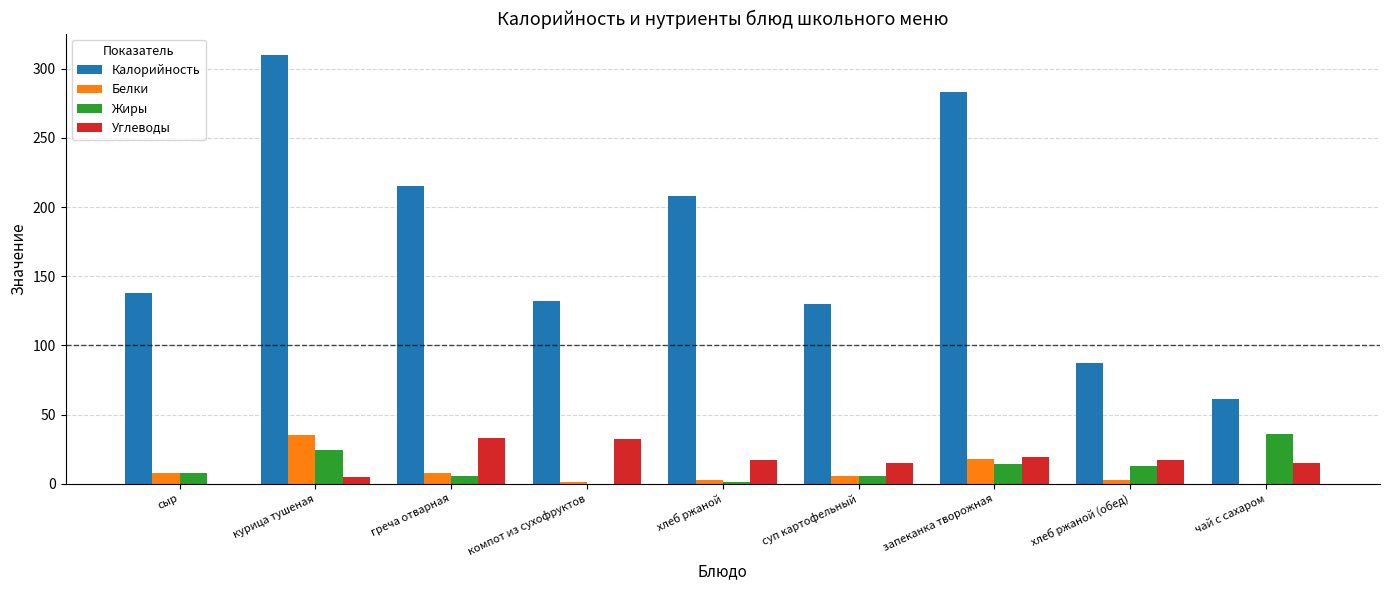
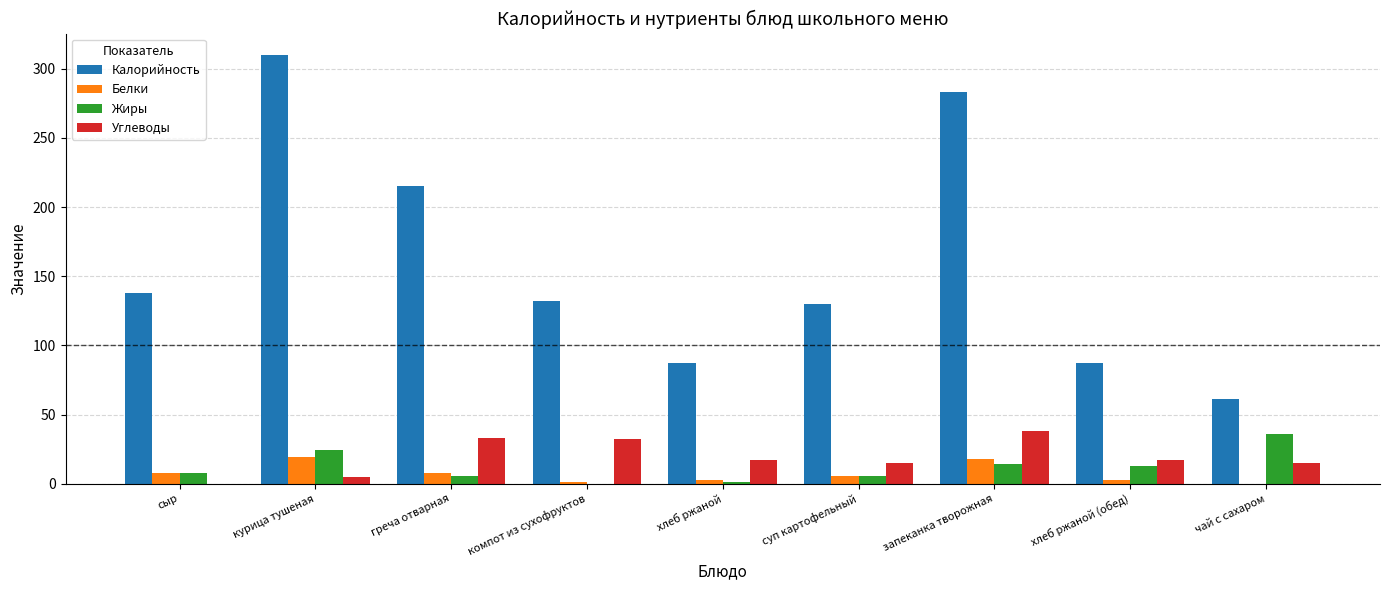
  {
    "Калорийность": {
      "сыр": 138,
      "курица тушеная": 310,
      "греча отварная": 215,
      "компот из сухофруктов": 132,
-     "хлеб ржаной": 208,
+     "хлеб ржаной": 87,
      "суп картофельный": 130,
      "запеканка творожная": 283,
      "хлеб ржаной (обед)": 87,
      "чай с сахаром": 61
    },
    "Белки": {
      "сыр": 8,
-     "курица тушеная": 35,
+     "курица тушеная": 19,
      "греча отварная": 7,
      "хлеб ржаной": 3,
      "суп картофельный": 5,
      "запеканка творожная": 18,
      "хлеб ржаной (обед)": 3,
      "чай с сахаром": 0
    },
    "Жиры": {
      "сыр": 8,
      "курица тушеная": 24,
      "греча отварная": 6,
      "компот из сухофруктов": 0,
      "суп картофельный": 6,
      "запеканка творожная": 14,
      "хлеб ржаной (обед)": 13,
      "чай с сахаром": 36
    },
    "Углеводы": {
      "сыр": 0,
      "курица тушеная": 5,
      "греча отварная": 33,
      "компот из сухофруктов": 32,
      "хлеб ржаной": 17,
      "суп картофельный": 15,
-     "запеканка творожная": 19,
+     "запеканка творожная": 38,
      "хлеб ржаной (обед)": 17,
      "чай с сахаром": 15
    }
  }
